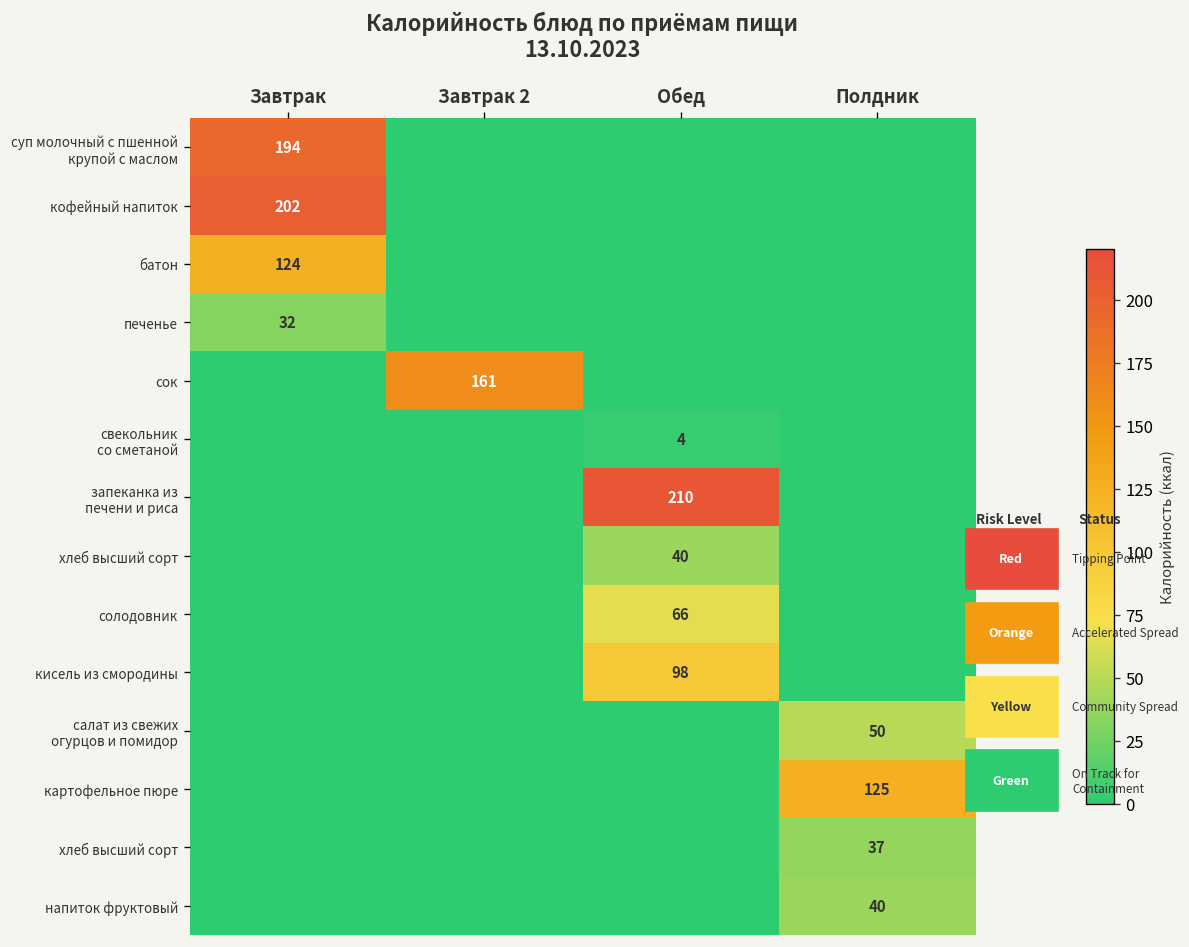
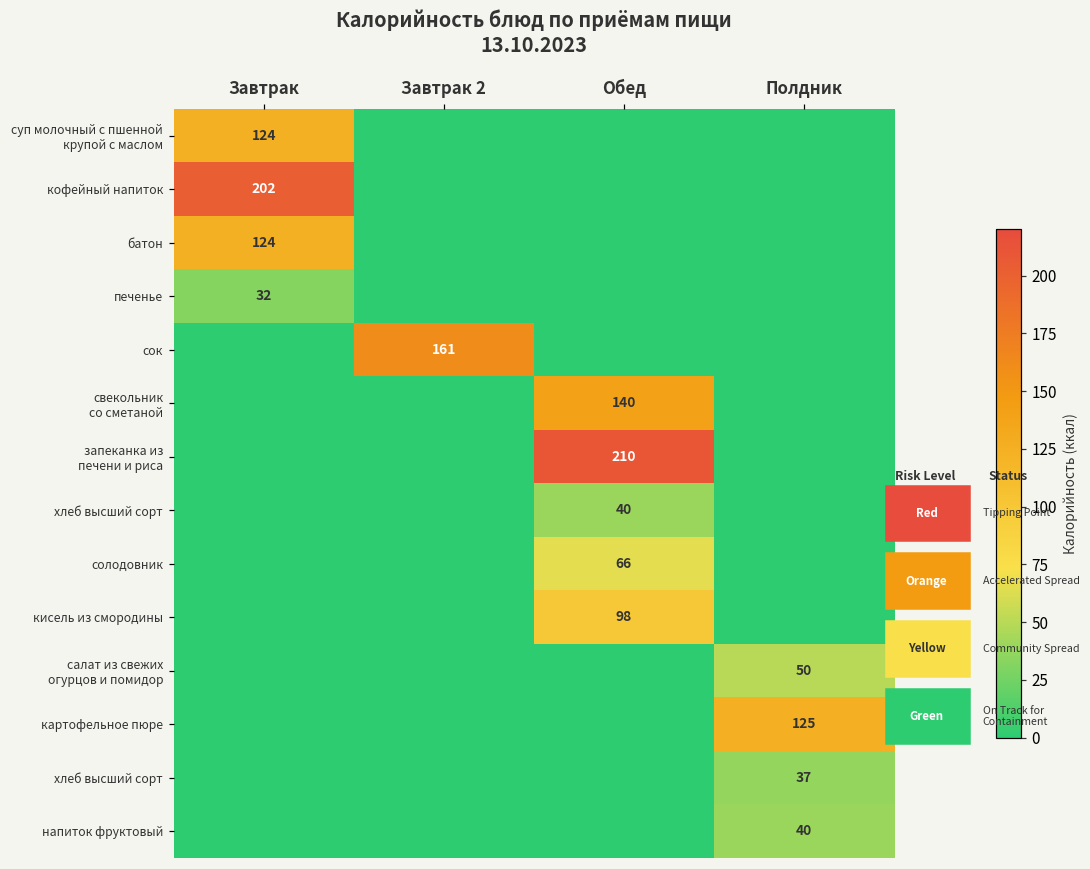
  {
    "суп молочный с пшенной крупой с маслом": {
-     "Завтрак": 194
+     "Завтрак": 124
    },
    "кофейный напиток": {
      "Завтрак": 202
    },
    "батон": {
      "Завтрак": 124
    },
    "печенье": {
      "Завтрак": 32
    },
    "сок": {
      "Завтрак 2": 161
    },
    "свекольник со сметаной": {
-     "Обед": 4
+     "Обед": 140
    },
    "запеканка из печени и риса": {
      "Обед": 210
    },
    "солодовник": {
      "Обед": 66
    },
    "кисель из смородины": {
      "Обед": 98
    },
    "салат из свежих огурцов и помидор": {
      "Полдник": 50
    },
    "картофельное пюре": {
      "Полдник": 125
    },
    "напиток фруктовый": {
      "Полдник": 40
    }
  }
